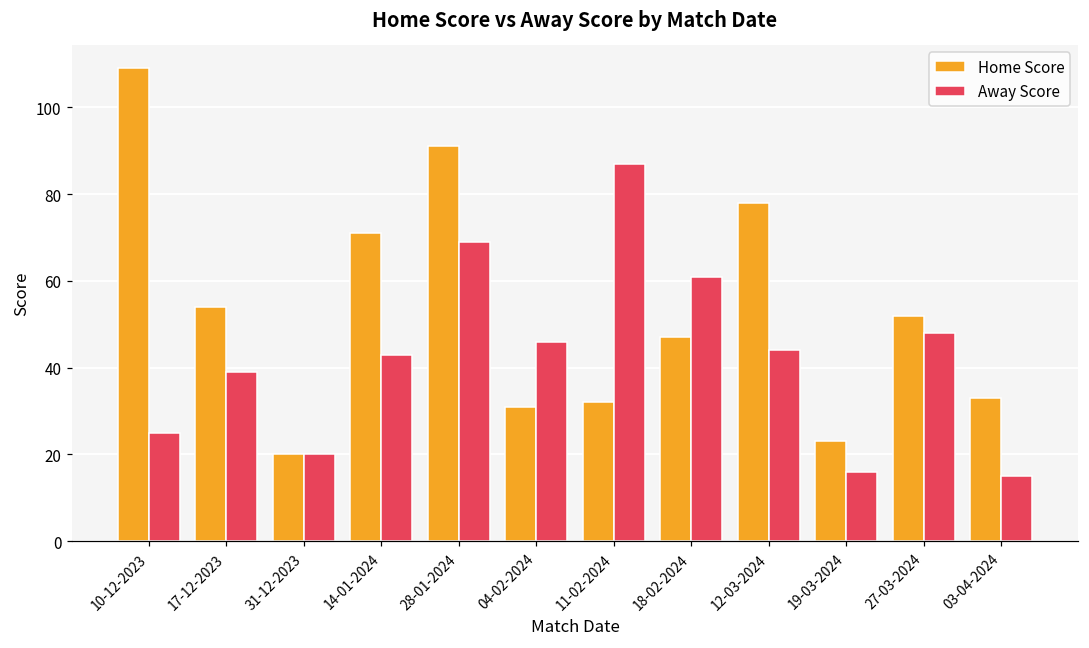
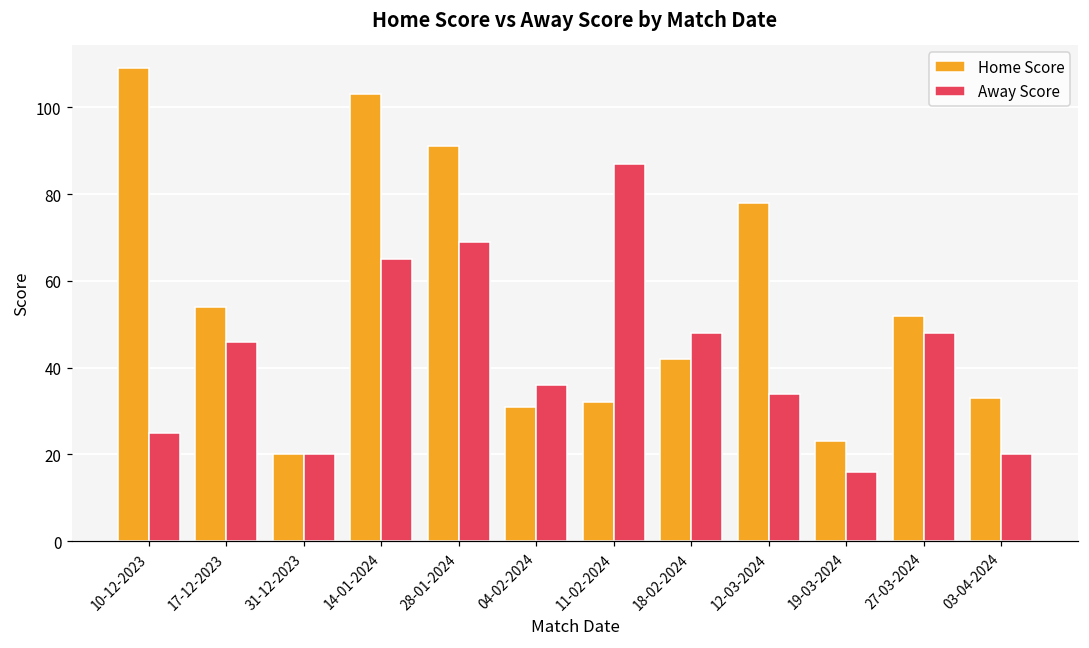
  {
    "Home Score": {
      "10-12-2023": 109,
      "17-12-2023": 54,
      "31-12-2023": 20,
-     "14-01-2024": 71,
+     "14-01-2024": 103,
      "28-01-2024": 91,
      "04-02-2024": 31,
      "11-02-2024": 32,
-     "18-02-2024": 47,
+     "18-02-2024": 42,
      "12-03-2024": 78,
      "19-03-2024": 23,
      "27-03-2024": 52,
      "03-04-2024": 33
    },
    "Away Score": {
      "10-12-2023": 25,
-     "17-12-2023": 39,
+     "17-12-2023": 46,
      "31-12-2023": 20,
-     "14-01-2024": 43,
+     "14-01-2024": 65,
      "28-01-2024": 69,
-     "04-02-2024": 46,
+     "04-02-2024": 36,
      "11-02-2024": 87,
-     "18-02-2024": 61,
-     "12-03-2024": 44,
+     "18-02-2024": 48,
+     "12-03-2024": 34,
      "19-03-2024": 16,
      "27-03-2024": 48,
-     "03-04-2024": 15
+     "03-04-2024": 20
    }
  }
